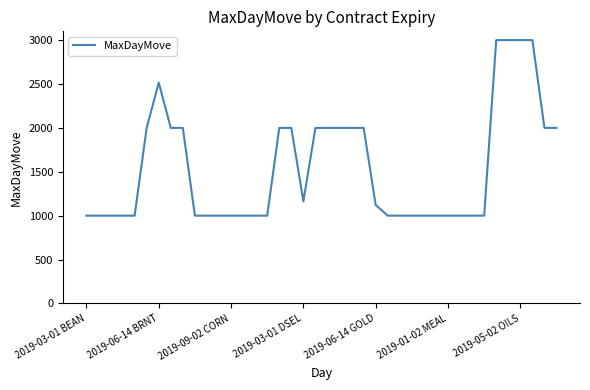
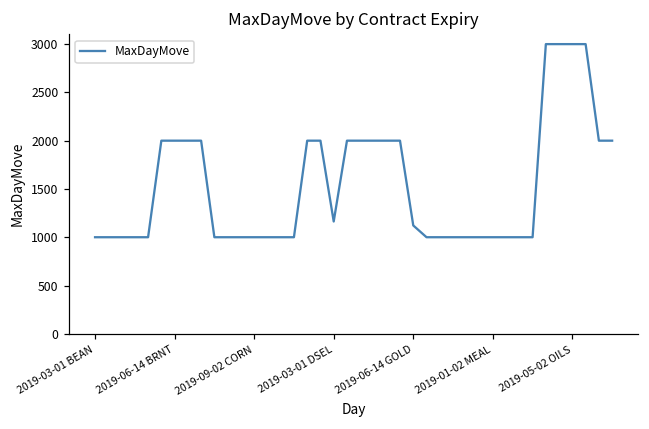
  {
    "2019-03-01 BEAN": 1000,
-   "2019-06-14 BRNT": 2500,
+   "2019-06-14 BRNT": 2000,
    "2019-09-02 CORN": 1000,
    "2019-03-01 DSEL": 1200,
    "2019-06-14 GOLD": 1100,
    "2019-01-02 MEAL": 1000,
    "2019-05-02 OILS": 3000
  }
